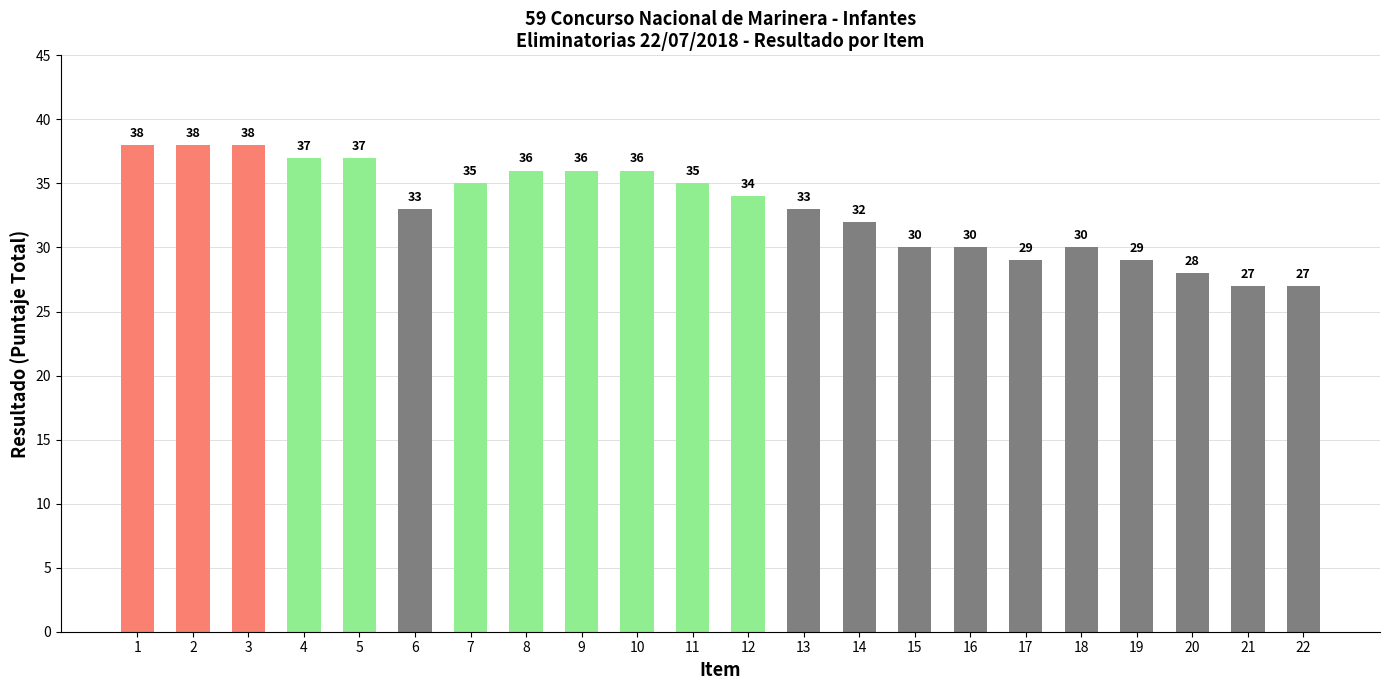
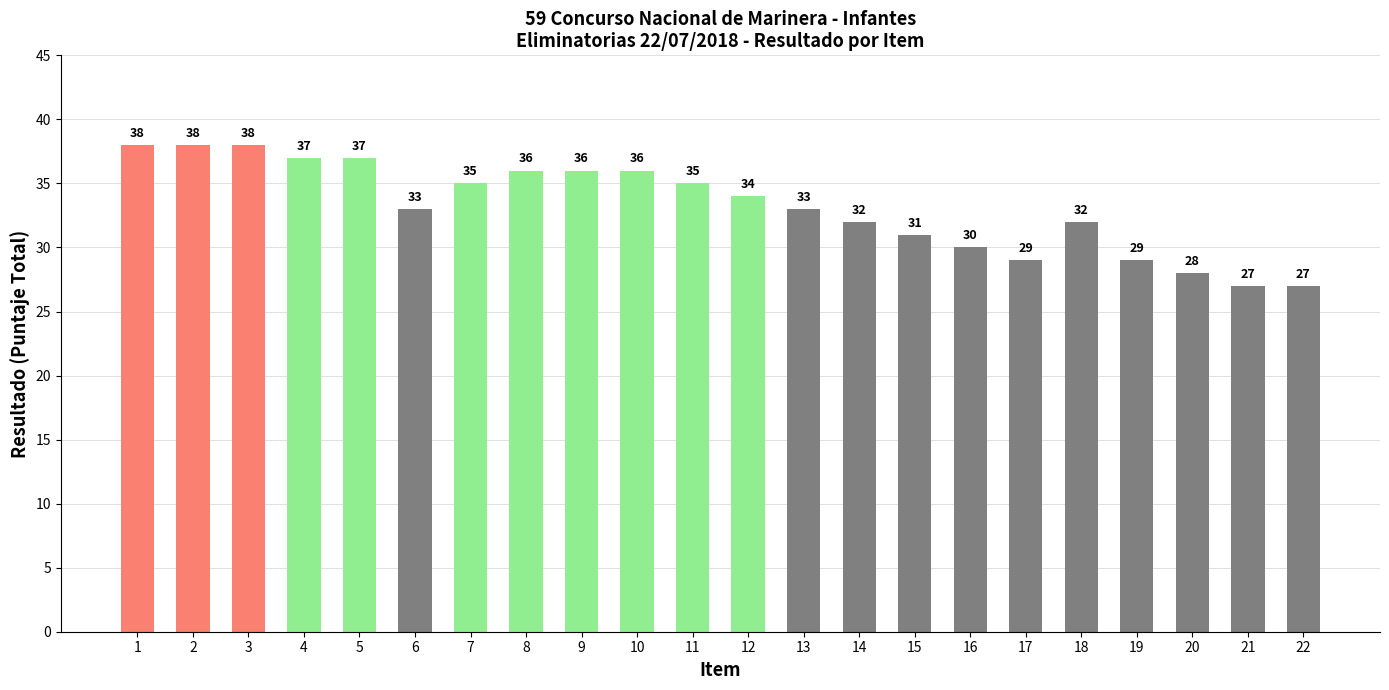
  {
    "1": 38,
    "2": 38,
    "3": 38,
    "4": 37,
    "5": 37,
    "6": 33,
    "7": 35,
    "8": 36,
    "9": 36,
    "10": 36,
    "11": 35,
    "12": 34,
    "13": 33,
    "14": 32,
-   "15": 30,
+   "15": 31,
    "16": 30,
    "17": 29,
-   "18": 30,
+   "18": 32,
    "19": 29,
    "20": 28,
    "21": 27,
    "22": 27
  }
